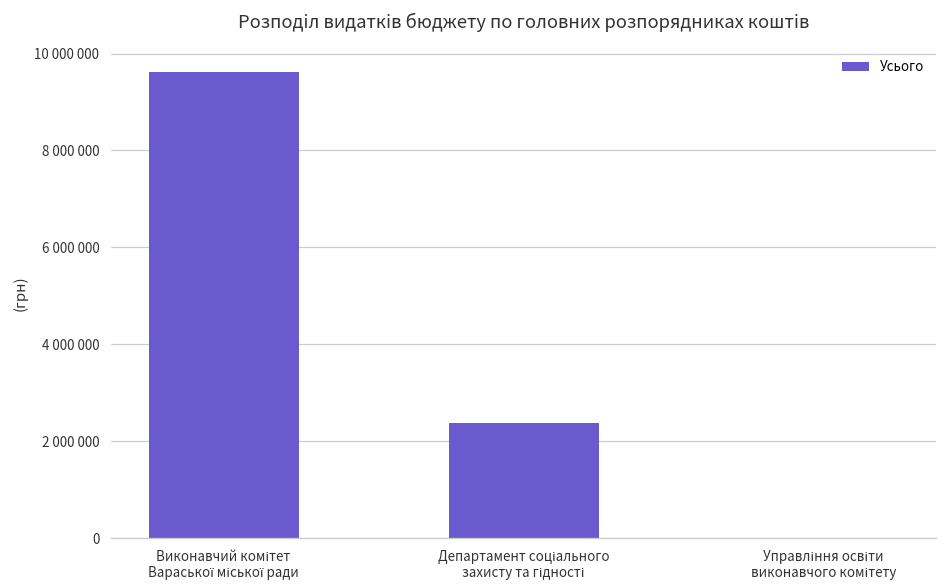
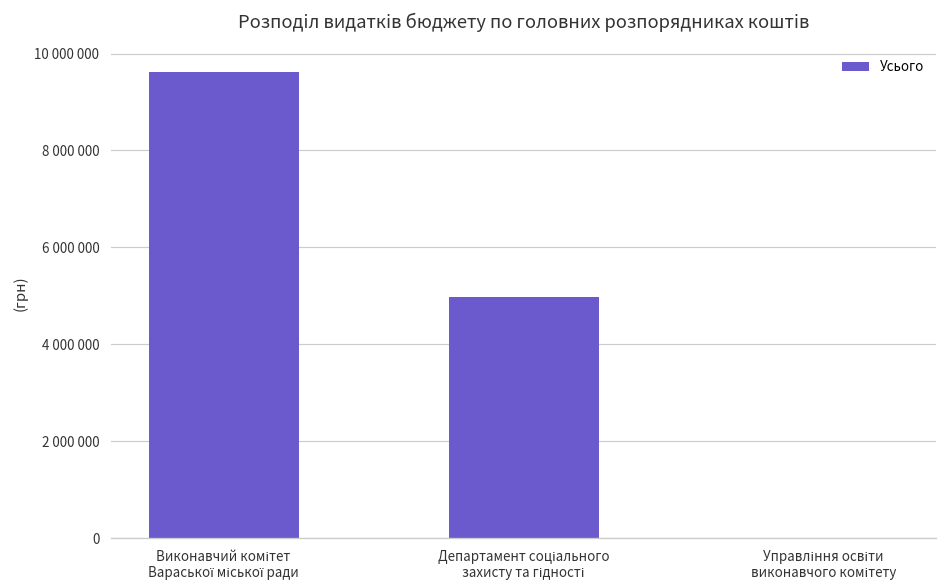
  {
    "Виконавчий комітет Вараської міської ради": 9600000,
-   "Департамент соціального захисту та гідності": 2400000,
+   "Департамент соціального захисту та гідності": 5000000,
    "Управління освіти виконавчого комітету": 0
  }
